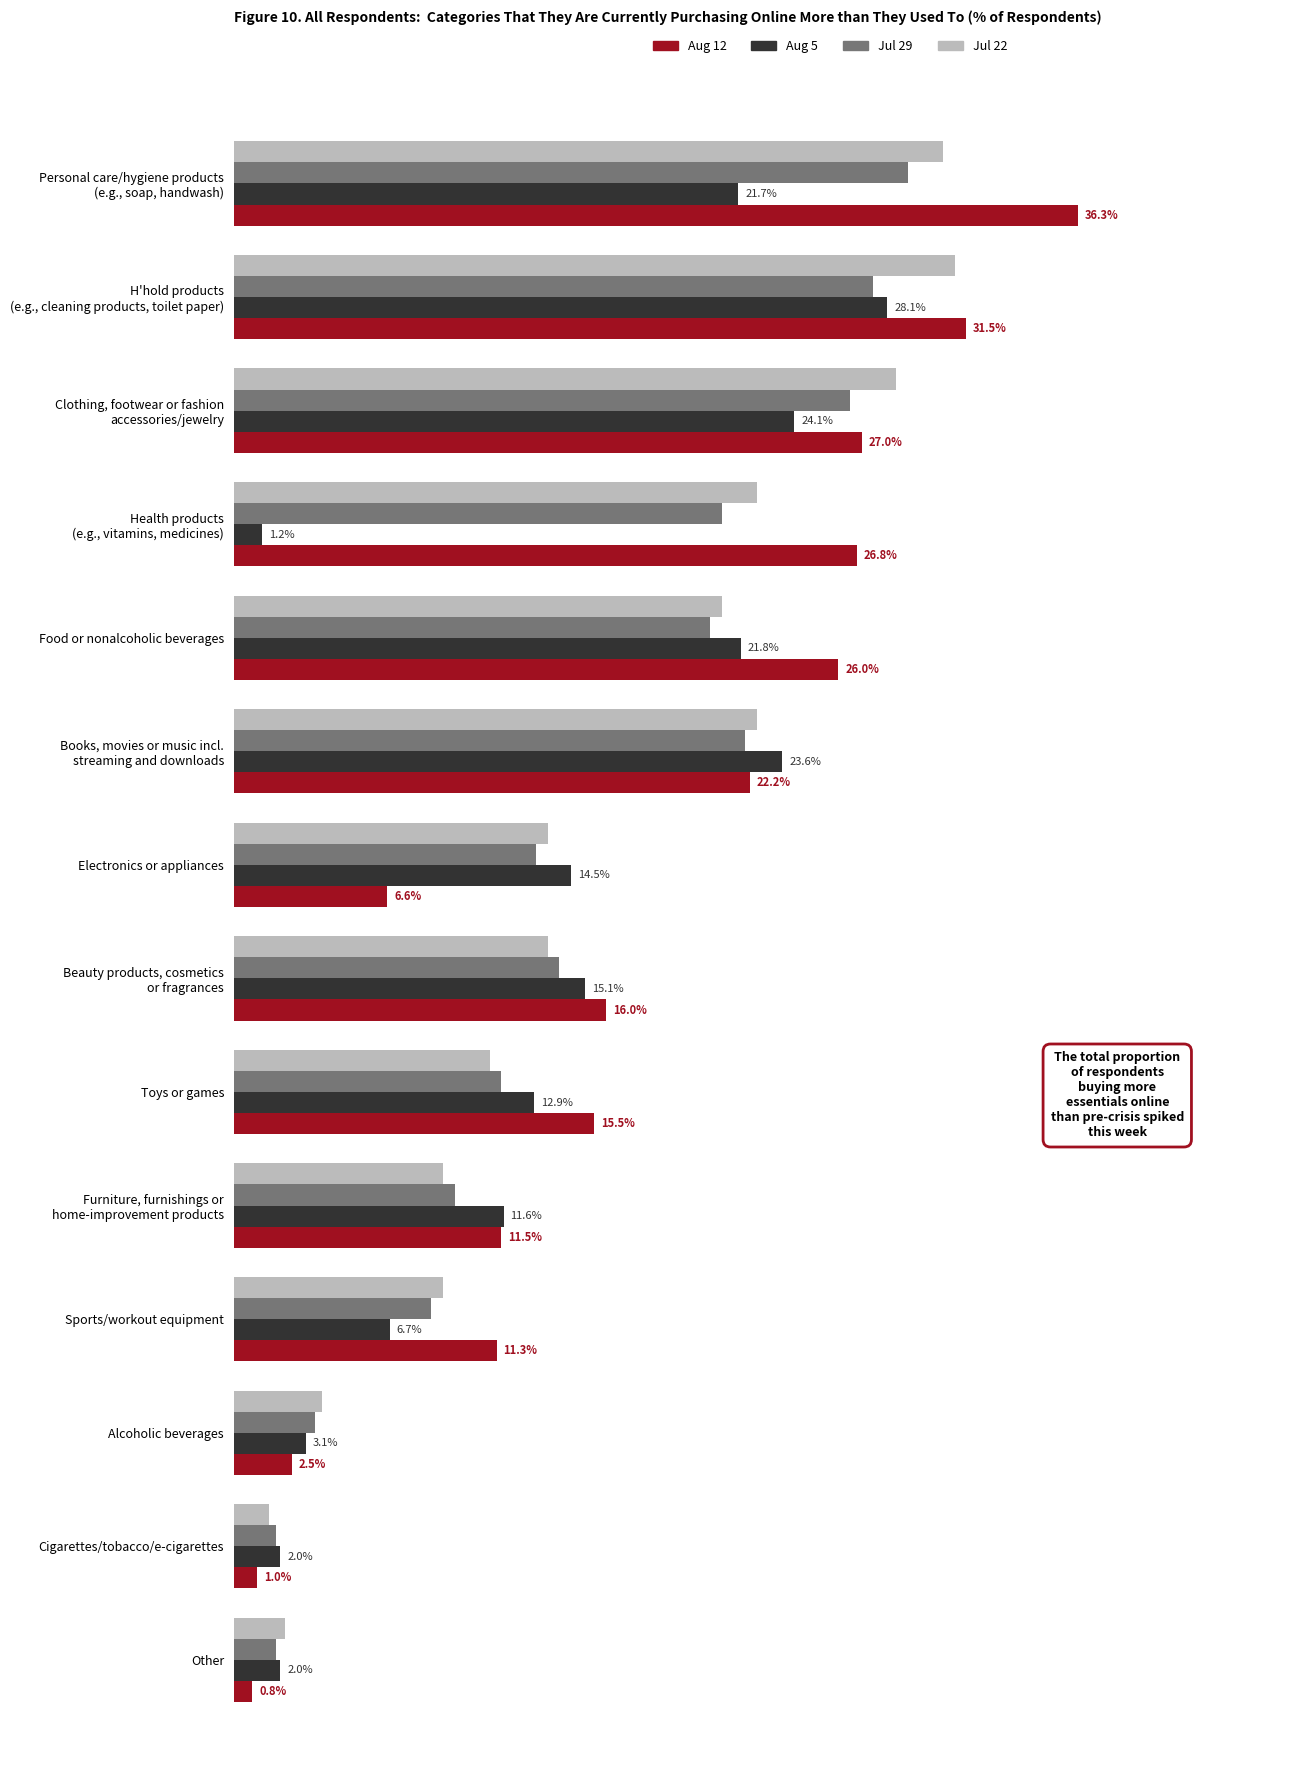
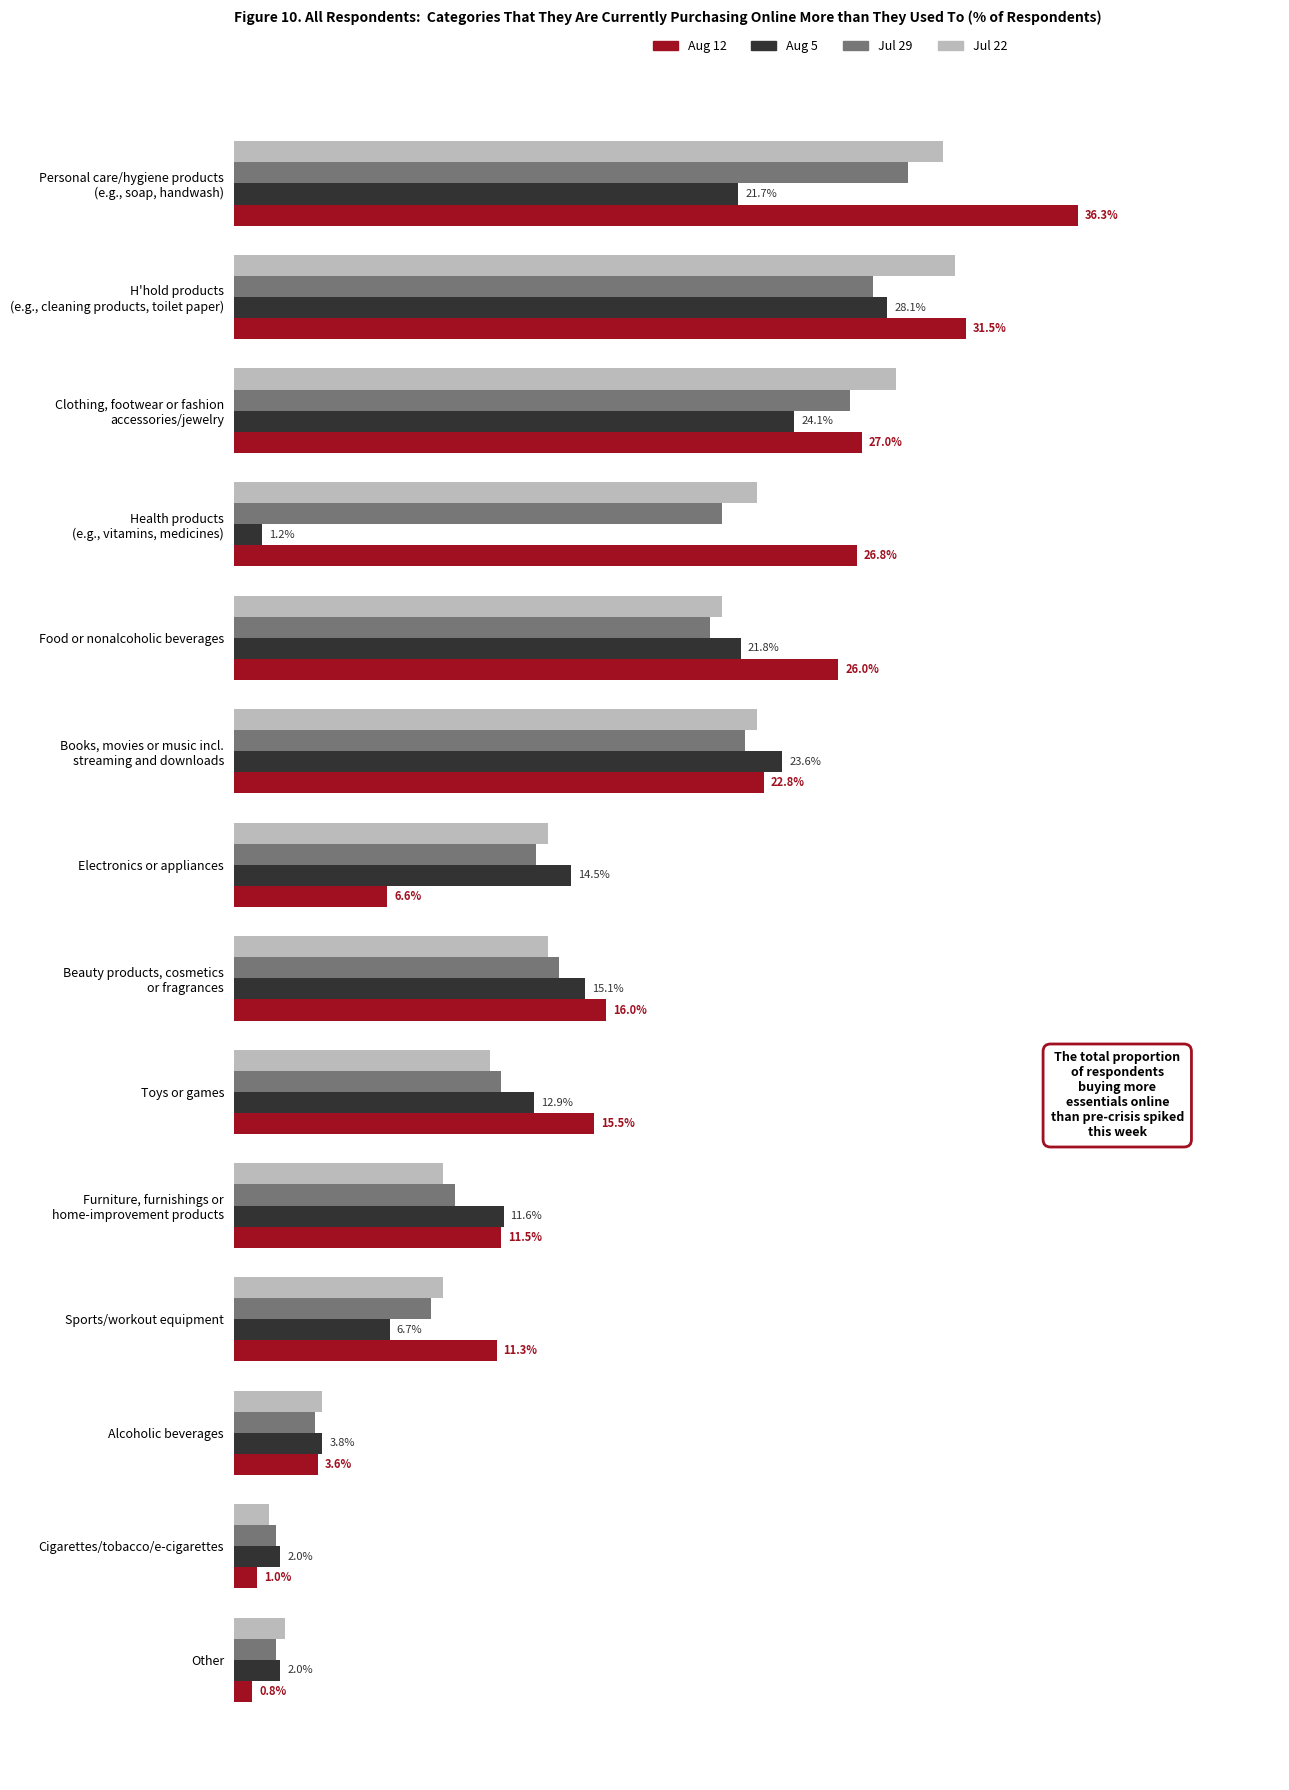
  {
    "Aug 12": {
      "Personal care/hygiene products (e.g., soap, handwash)": "36.3%",
      "H'hold products (e.g., cleaning products, toilet paper)": "31.5%",
      "Clothing, footwear or fashion accessories/jewelry": "27.0%",
      "Health products (e.g., vitamins, medicines)": "26.8%",
      "Food or nonalcoholic beverages": "26.0%",
-     "Books, movies or music incl. streaming and downloads": "22.2%",
+     "Books, movies or music incl. streaming and downloads": "22.8%",
      "Electronics or appliances": "6.6%",
      "Beauty products, cosmetics or fragrances": "16.0%",
      "Toys or games": "15.5%",
      "Furniture, furnishings or home-improvement products": "11.5%",
      "Sports/workout equipment": "11.3%",
-     "Alcoholic beverages": "2.5%",
+     "Alcoholic beverages": "3.6%",
      "Cigarettes/tobacco/e-cigarettes": "1.0%",
      "Other": "0.8%"
    },
    "Aug 5": {
      "Personal care/hygiene products (e.g., soap, handwash)": "21.7%",
      "H'hold products (e.g., cleaning products, toilet paper)": "28.1%",
      "Clothing, footwear or fashion accessories/jewelry": "24.1%",
      "Health products (e.g., vitamins, medicines)": "1.2%",
      "Food or nonalcoholic beverages": "21.8%",
      "Books, movies or music incl. streaming and downloads": "23.6%",
      "Electronics or appliances": "14.5%",
      "Beauty products, cosmetics or fragrances": "15.1%",
      "Toys or games": "12.9%",
      "Furniture, furnishings or home-improvement products": "11.6%",
      "Sports/workout equipment": "6.7%",
-     "Alcoholic beverages": "3.1%",
+     "Alcoholic beverages": "3.8%",
      "Cigarettes/tobacco/e-cigarettes": "2.0%",
      "Other": "2.0%"
    }
  }
